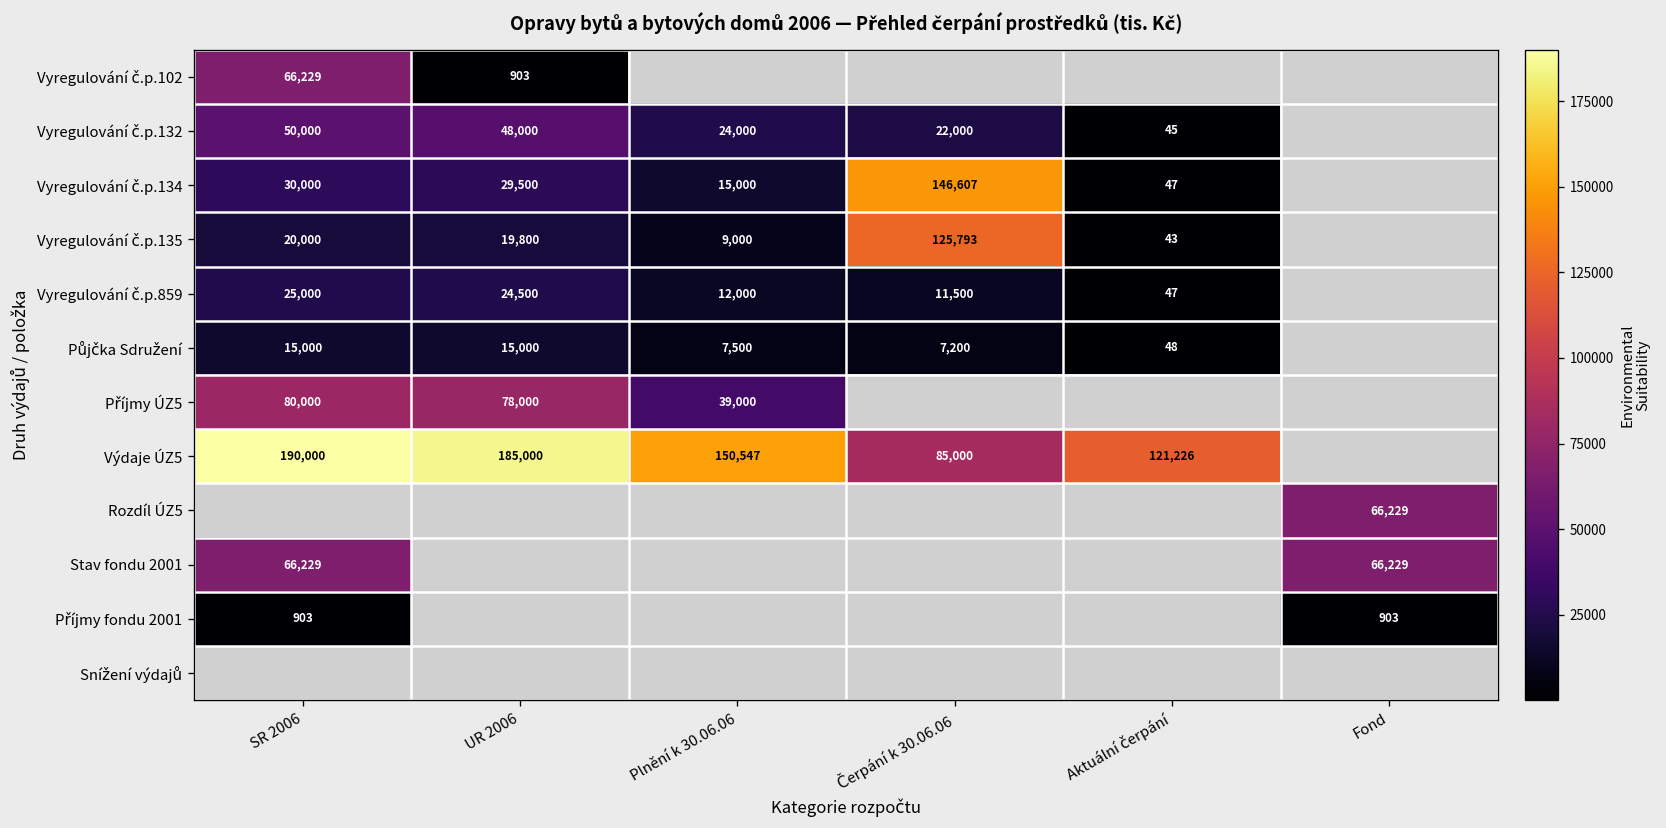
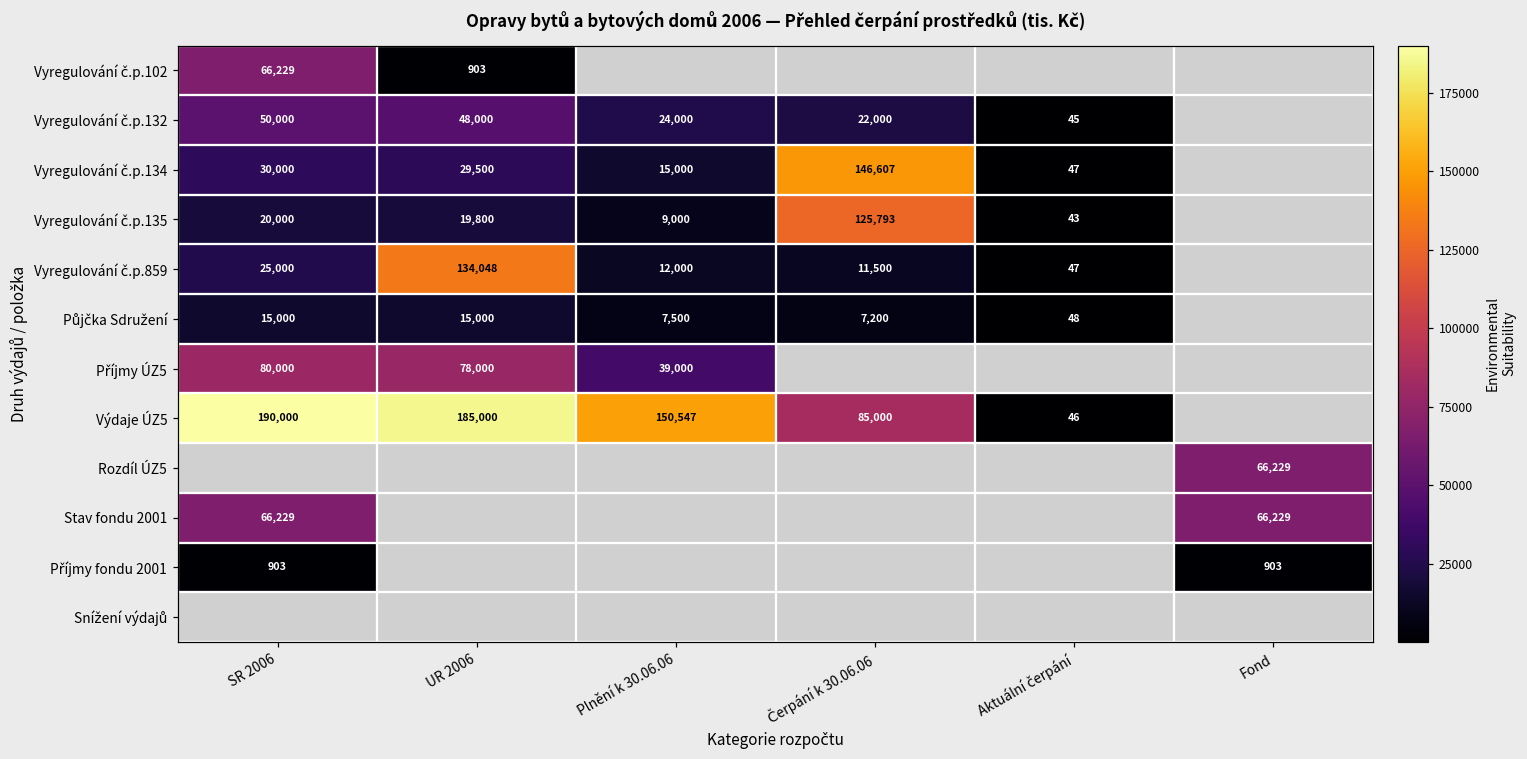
  {
    "Vyregulování č.p.102": {
      "SR 2006": "66,229",
      "UR 2006": "903"
    },
    "Vyregulování č.p.132": {
      "SR 2006": "50,000",
      "UR 2006": "48,000",
      "Plnění k 30.06.06": "24,000",
      "Čerpání k 30.06.06": "22,000",
      "Aktuální čerpání": "45"
    },
    "Vyregulování č.p.134": {
      "SR 2006": "30,000",
      "UR 2006": "29,500",
      "Plnění k 30.06.06": "15,000",
      "Čerpání k 30.06.06": "146,607",
      "Aktuální čerpání": "47"
    },
    "Vyregulování č.p.135": {
      "SR 2006": "20,000",
      "UR 2006": "19,800",
      "Plnění k 30.06.06": "9,000",
      "Čerpání k 30.06.06": "125,793",
      "Aktuální čerpání": "43"
    },
    "Vyregulování č.p.859": {
      "SR 2006": "25,000",
-     "UR 2006": "24,500",
+     "UR 2006": "134,048",
      "Plnění k 30.06.06": "12,000",
      "Čerpání k 30.06.06": "11,500",
      "Aktuální čerpání": "47"
    },
    "Půjčka Sdružení": {
      "SR 2006": "15,000",
      "UR 2006": "15,000",
      "Plnění k 30.06.06": "7,500",
      "Čerpání k 30.06.06": "7,200",
      "Aktuální čerpání": "48"
    },
    "Příjmy ÚZ5": {
      "SR 2006": "80,000",
      "UR 2006": "78,000",
      "Plnění k 30.06.06": "39,000"
    },
    "Výdaje ÚZ5": {
      "SR 2006": "190,000",
      "UR 2006": "185,000",
      "Plnění k 30.06.06": "150,547",
      "Čerpání k 30.06.06": "85,000",
-     "Aktuální čerpání": "121,226"
+     "Aktuální čerpání": "46"
    },
    "Rozdíl ÚZ5": {
      "Fond": "66,229"
    },
    "Stav fondu 2001": {
      "SR 2006": "66,229",
      "Fond": "66,229"
    },
    "Příjmy fondu 2001": {
      "SR 2006": "903",
      "Fond": "903"
    }
  }
